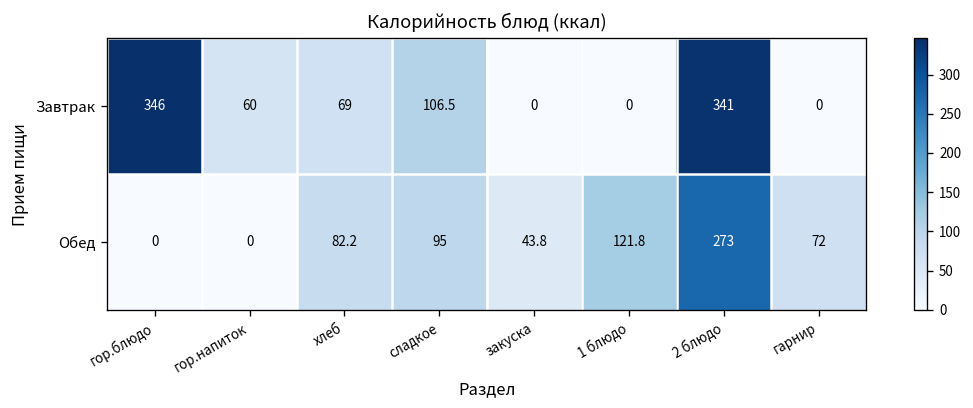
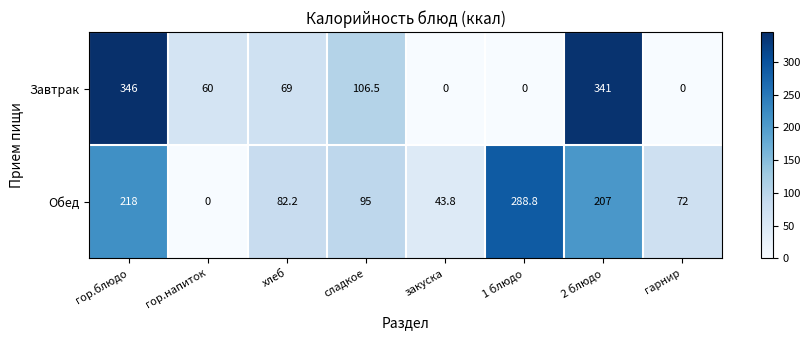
  {
    "Завтрак": {
      "гор.блюдо": 346,
      "гор.напиток": 60,
      "хлеб": 69,
      "сладкое": 106.5,
      "закуска": 0,
      "1 блюдо": 0,
      "2 блюдо": 341,
      "гарнир": 0
    },
    "Обед": {
-     "гор.блюдо": 0,
+     "гор.блюдо": 218,
      "гор.напиток": 0,
      "хлеб": 82.2,
      "сладкое": 95,
      "закуска": 43.8,
-     "1 блюдо": 121.8,
-     "2 блюдо": 273,
+     "1 блюдо": 288.8,
+     "2 блюдо": 207,
      "гарнир": 72
    }
  }
